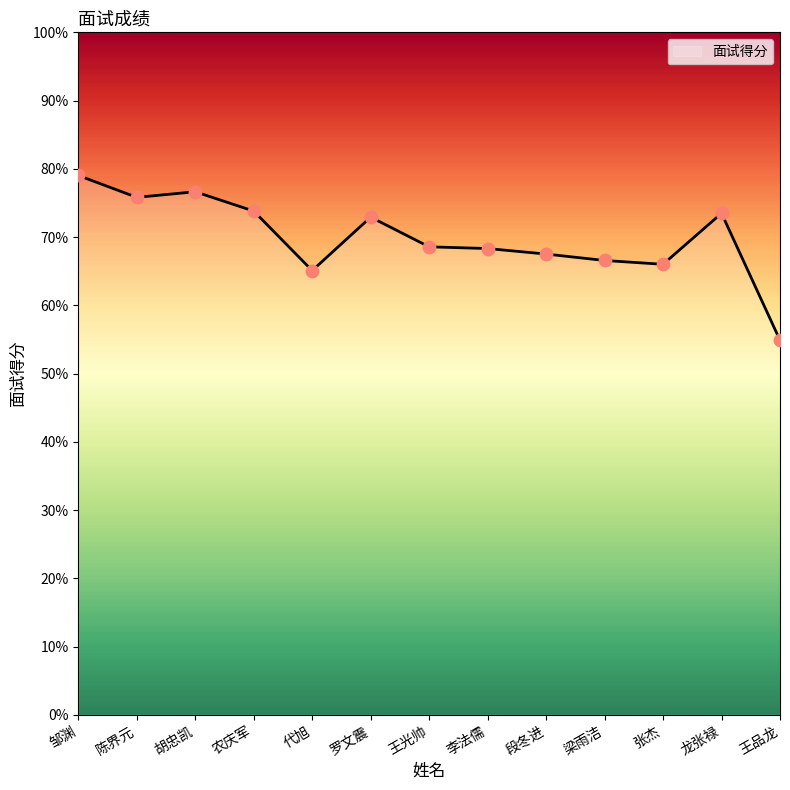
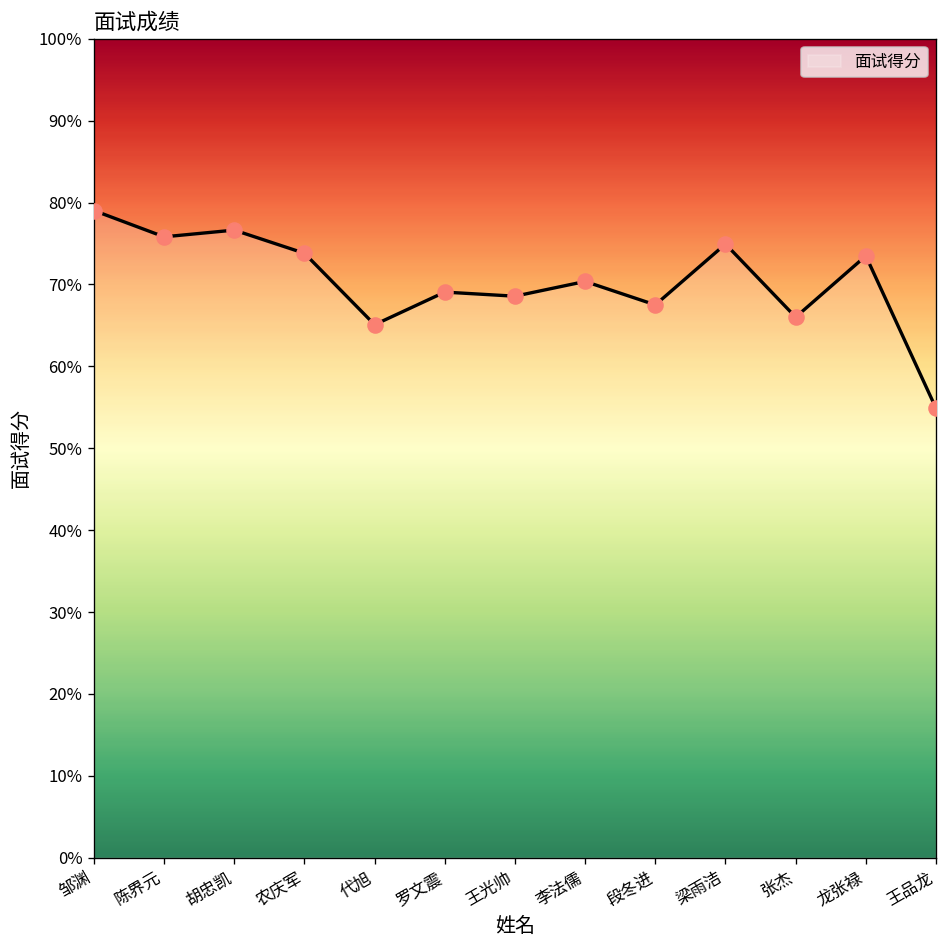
  {
    "邹渊": "79%",
    "陈界元": "76%",
    "胡忠凯": "77%",
    "农庆军": "74%",
    "代旭": "65%",
-   "罗文震": "73%",
+   "罗文震": "69%",
    "王光帅": "69%",
-   "李法儒": "68%",
+   "李法儒": "70%",
    "段冬进": "68%",
-   "梁雨洁": "67%",
+   "梁雨洁": "75%",
    "张杰": "66%",
    "龙张禄": "73%",
    "王品龙": "55%"
  }
